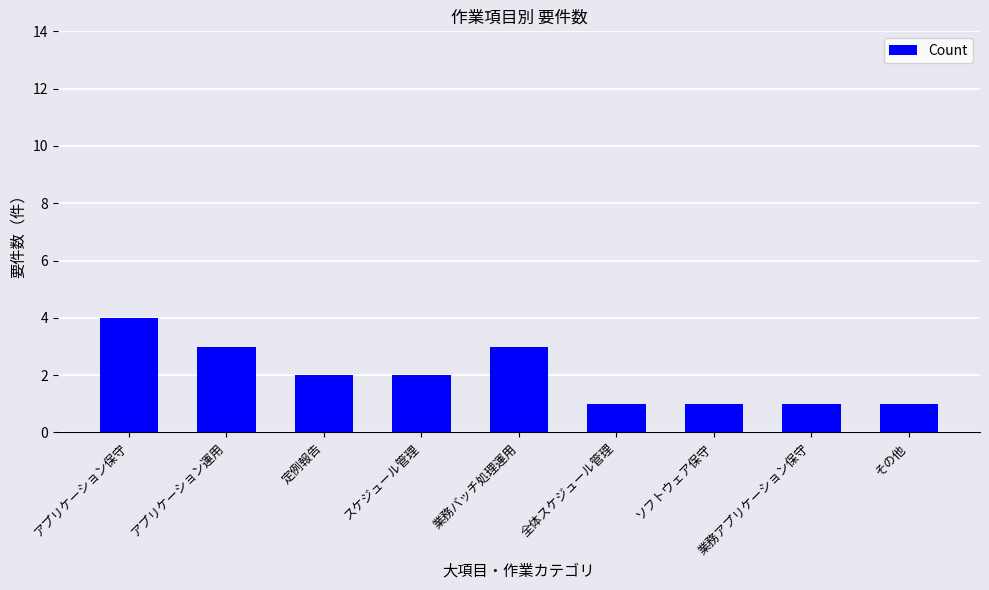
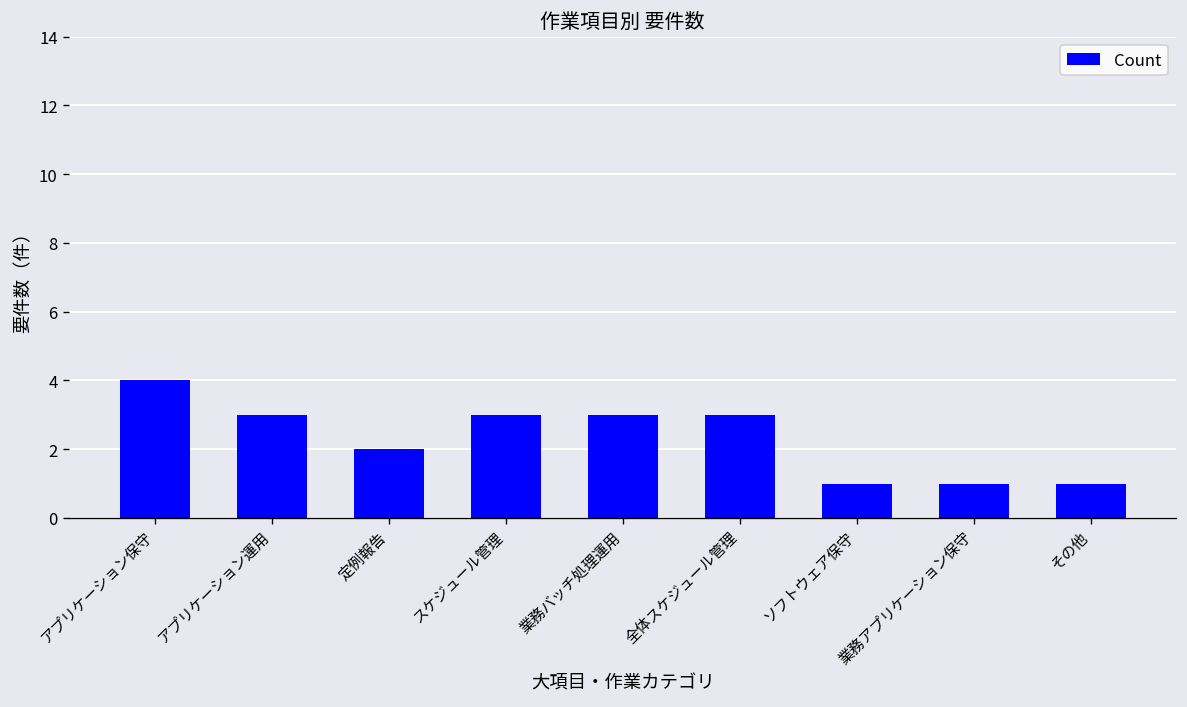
  {
    "アプリケーション保守": 4,
    "アプリケーション運用": 3,
    "定例報告": 2,
-   "スケジュール管理": 2,
+   "スケジュール管理": 3,
    "業務バッチ処理運用": 3,
-   "全体スケジュール管理": 1,
+   "全体スケジュール管理": 3,
    "ソフトウェア保守": 1,
    "業務アプリケーション保守": 1,
    "その他": 1
  }
